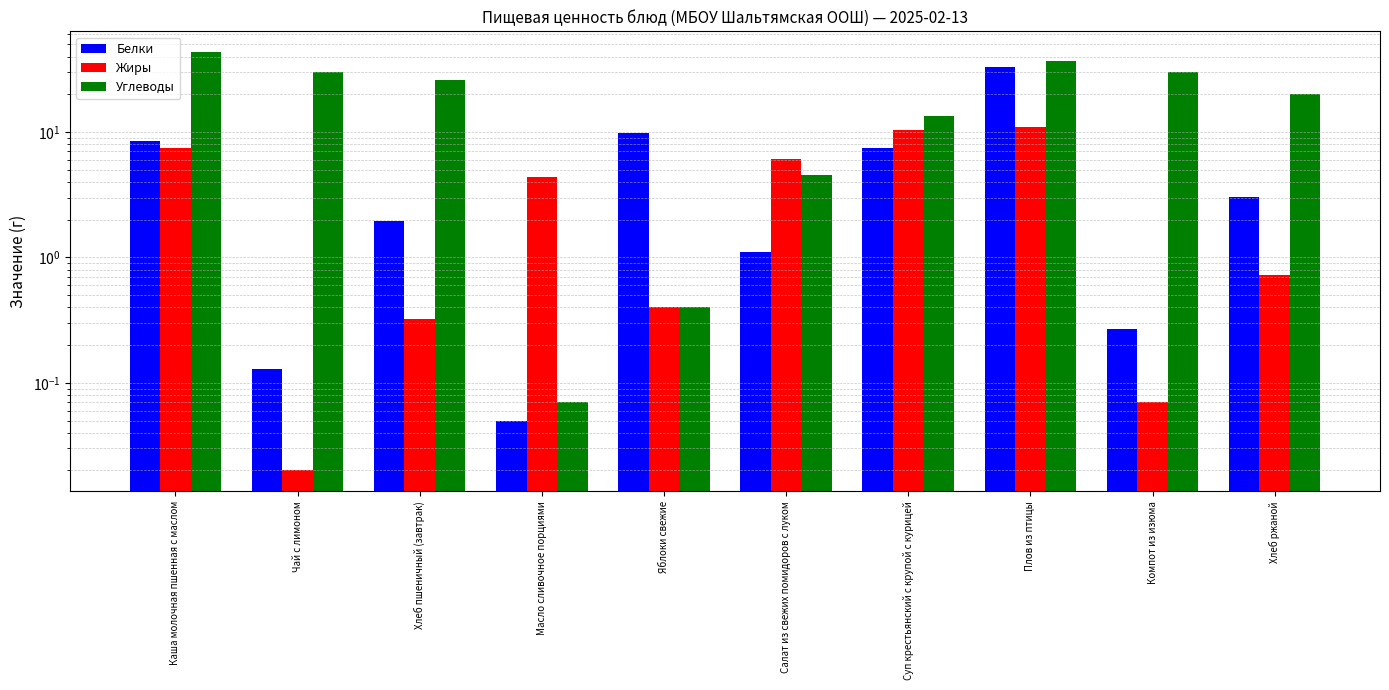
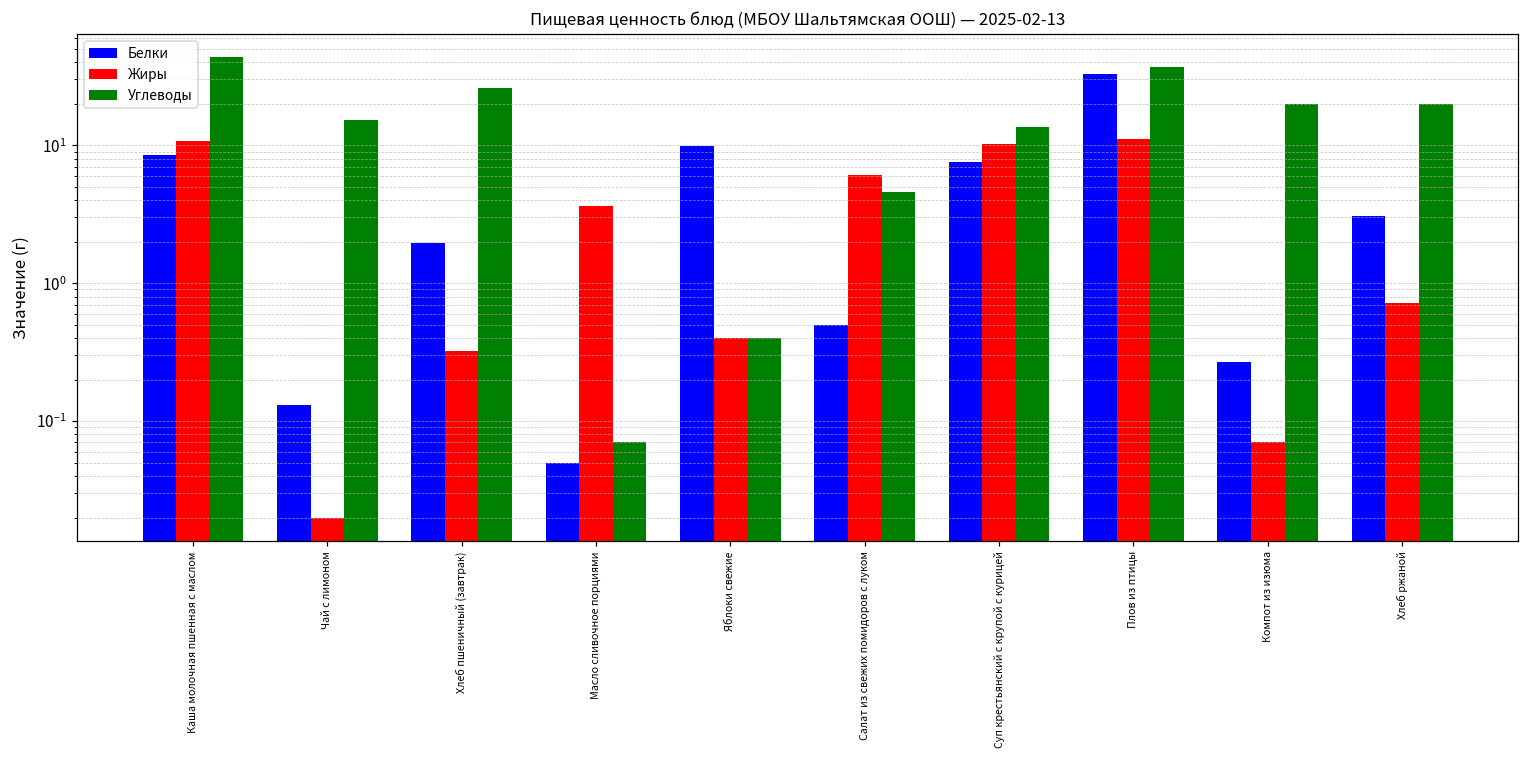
  {
    "Белки": {
      "Каша молочная пшенная с маслом": 8,
      "Чай с лимоном": 0.13,
      "Хлеб пшеничный (завтрак)": 2.0,
      "Масло сливочное порциями": 0.050,
      "Яблоки свежие": 10,
-     "Салат из свежих помидоров с луком": 1.1,
+     "Салат из свежих помидоров с луком": 0.5,
      "Суп крестьянский с крупой с курицей": 8,
      "Плов из птицы": 33,
      "Компот из изюма": 0.27,
      "Хлеб ржаной": 3.1
    },
    "Жиры": {
-     "Каша молочная пшенная с маслом": 8,
+     "Каша молочная пшенная с маслом": 11,
      "Чай с лимоном": 0.020,
      "Хлеб пшеничный (завтрак)": 0.32,
-     "Масло сливочное порциями": 4.4,
+     "Масло сливочное порциями": 3.6,
      "Яблоки свежие": 0.4,
      "Салат из свежих помидоров с луком": 6,
      "Суп крестьянский с крупой с курицей": 10,
      "Плов из птицы": 11,
      "Компот из изюма": 0.07,
      "Хлеб ржаной": 0.7
    },
    "Углеводы": {
      "Каша молочная пшенная с маслом": 43,
-     "Чай с лимоном": 30,
+     "Чай с лимоном": 15,
      "Хлеб пшеничный (завтрак)": 26,
      "Масло сливочное порциями": 0.07,
      "Яблоки свежие": 0.40,
      "Салат из свежих помидоров с луком": 4.6,
      "Суп крестьянский с крупой с курицей": 13,
      "Плов из птицы": 37,
-     "Компот из изюма": 30,
+     "Компот из изюма": 20,
      "Хлеб ржаной": 20
    }
  }
